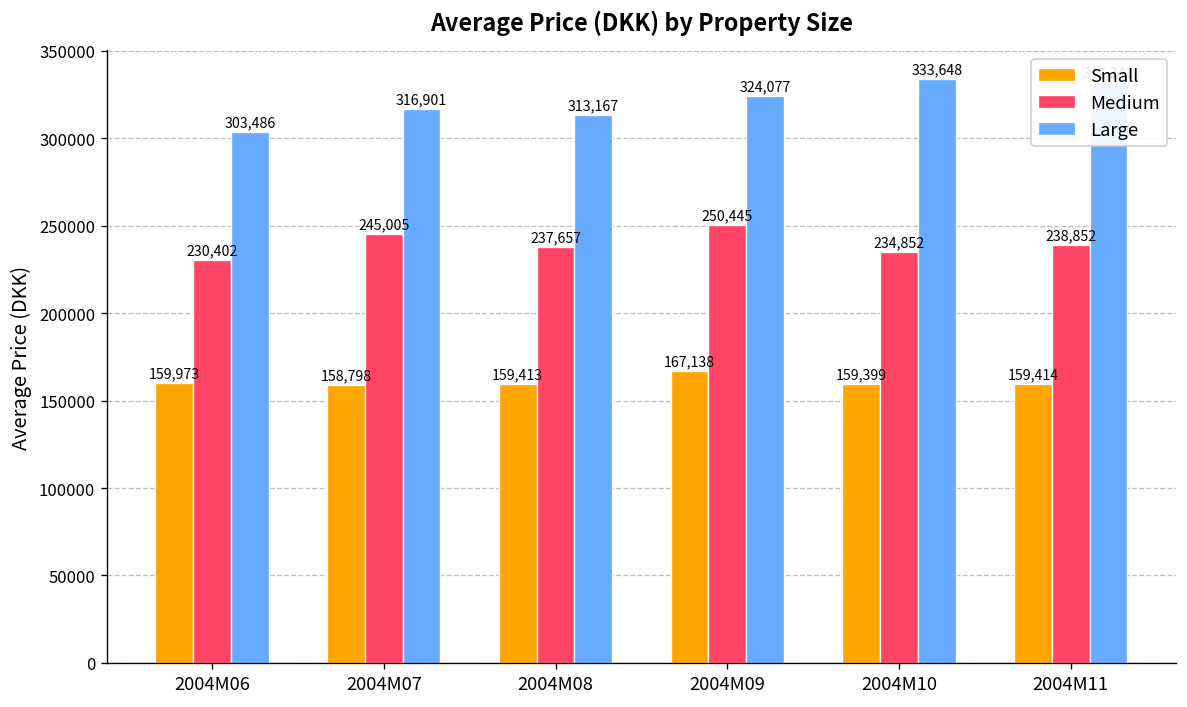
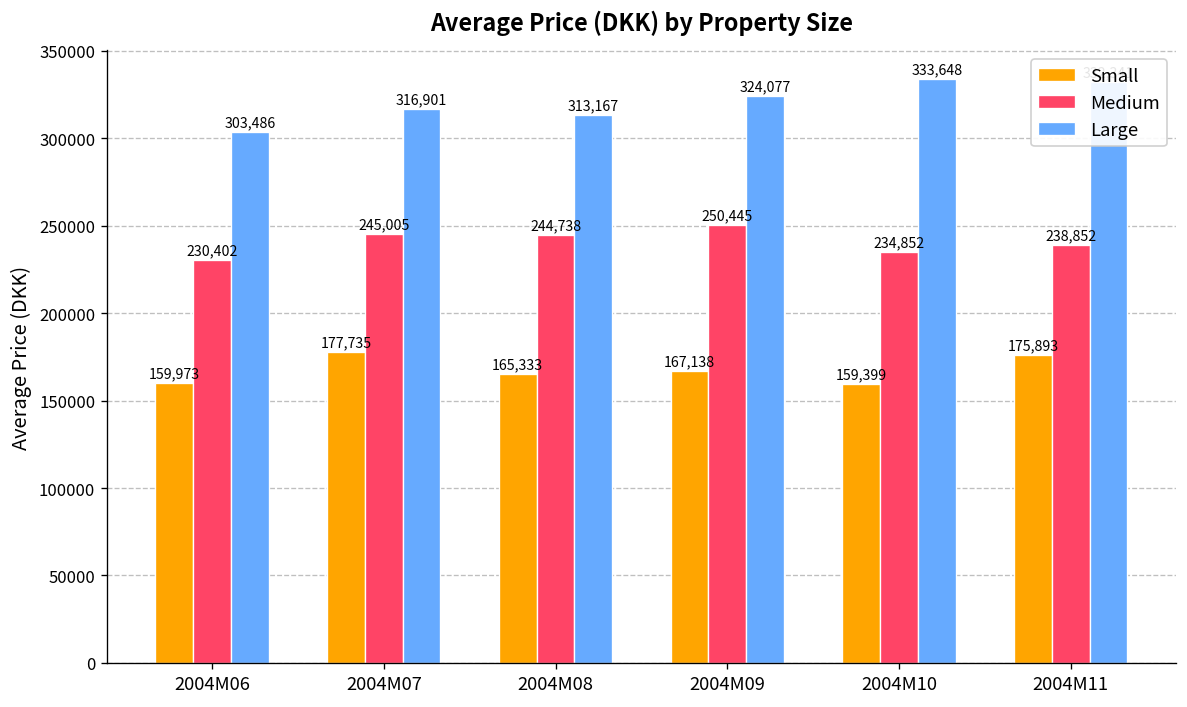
  {
    "Small": {
      "2004M06": "159,973",
-     "2004M07": "158,798",
-     "2004M08": "159,413",
+     "2004M07": "177,735",
+     "2004M08": "165,333",
      "2004M09": "167,138",
      "2004M10": "159,399",
-     "2004M11": "159,414"
+     "2004M11": "175,893"
    },
    "Medium": {
      "2004M06": "230,402",
      "2004M07": "245,005",
-     "2004M08": "237,657",
+     "2004M08": "244,738",
      "2004M09": "250,445",
      "2004M10": "234,852",
      "2004M11": "238,852"
    },
    "Large": {
      "2004M06": "303,486",
      "2004M07": "316,901",
      "2004M08": "313,167",
      "2004M09": "324,077",
      "2004M10": "333,648"
    }
  }
